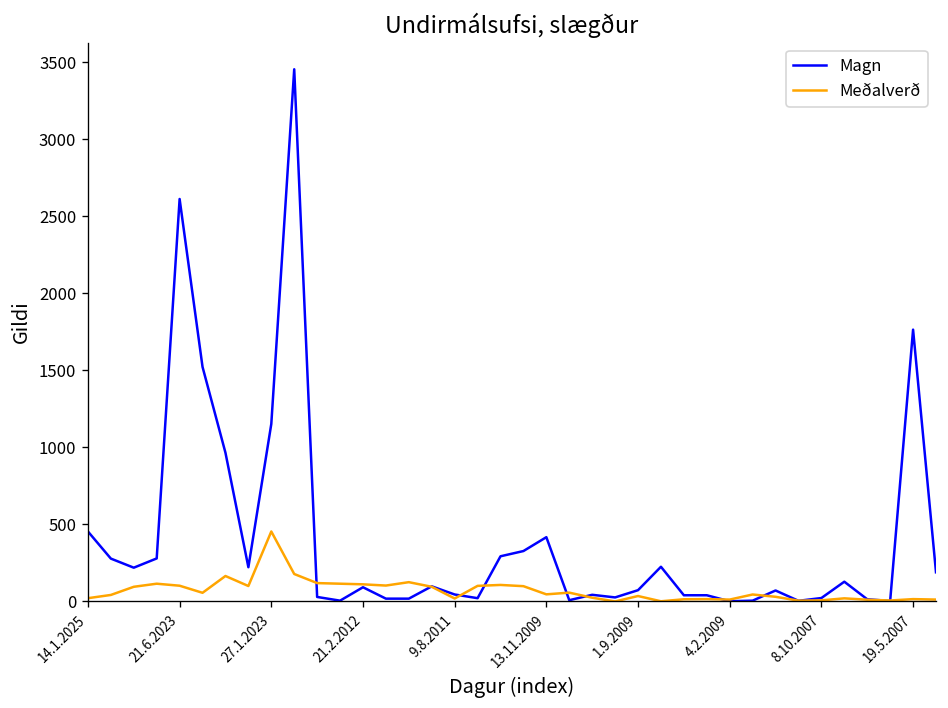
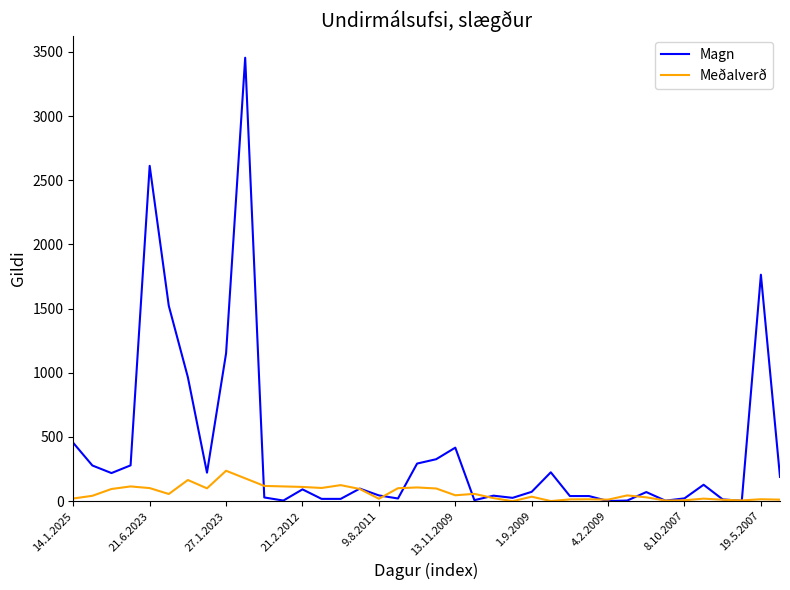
  {
    "Magn": {
      "14.1.2025": 450,
      "21.6.2023": 2610,
      "27.1.2023": 1150,
      "9.8.2011": 50,
      "13.11.2009": 420,
      "1.9.2009": 70,
      "19.5.2007": 1760
    },
    "Meðalverð": {
      "14.1.2025": 20,
      "21.6.2023": 100,
-     "27.1.2023": 450,
+     "27.1.2023": 240,
      "9.8.2011": 20,
      "13.11.2009": 50,
      "1.9.2009": 40,
      "19.5.2007": 20
    }
  }
